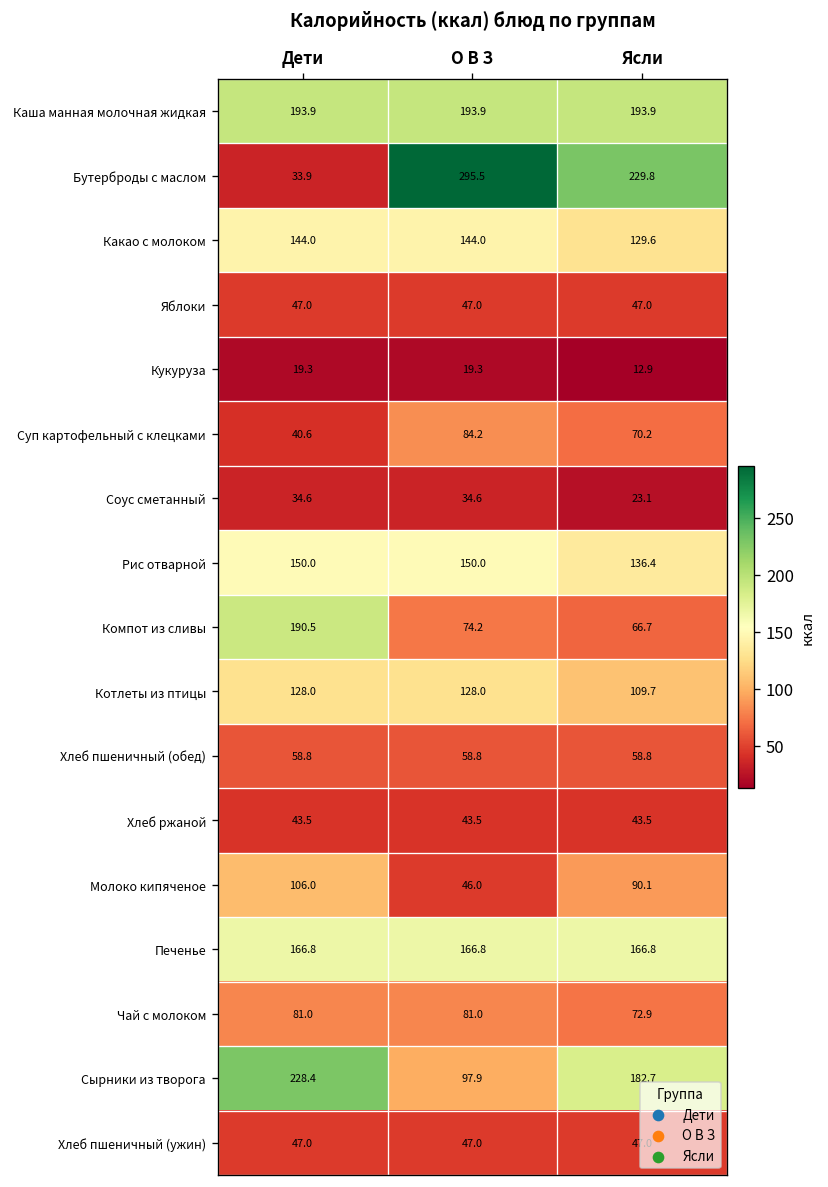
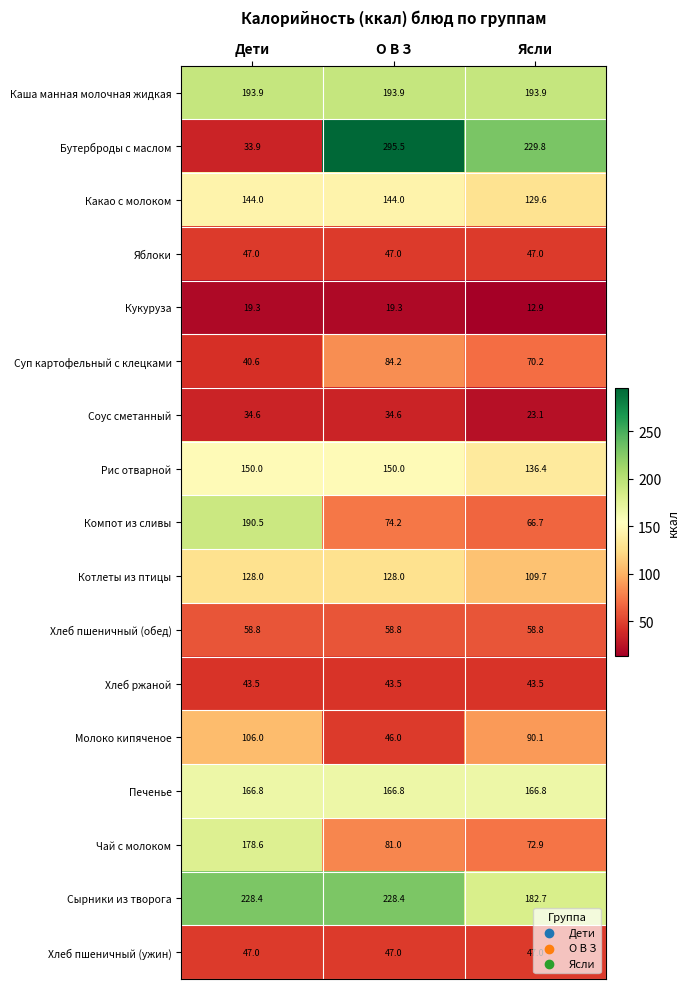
  {
    "Каша манная молочная жидкая": {
      "Дети": 193.9,
      "О В З": 193.9,
      "Ясли": 193.9
    },
    "Бутерброды с маслом": {
      "Дети": 33.9,
      "О В З": 295.5,
      "Ясли": 229.8
    },
    "Какао с молоком": {
      "Дети": 144.0,
      "О В З": 144.0,
      "Ясли": 129.6
    },
    "Яблоки": {
      "Дети": 47.0,
      "О В З": 47.0,
      "Ясли": 47.0
    },
    "Кукуруза": {
      "Дети": 19.3,
      "О В З": 19.3,
      "Ясли": 12.9
    },
    "Суп картофельный с клецками": {
      "Дети": 40.6,
      "О В З": 84.2,
      "Ясли": 70.2
    },
    "Соус сметанный": {
      "Дети": 34.6,
      "О В З": 34.6,
      "Ясли": 23.1
    },
    "Рис отварной": {
      "Дети": 150.0,
      "О В З": 150.0,
      "Ясли": 136.4
    },
    "Компот из сливы": {
      "Дети": 190.5,
      "О В З": 74.2,
      "Ясли": 66.7
    },
    "Котлеты из птицы": {
      "Дети": 128.0,
      "О В З": 128.0,
      "Ясли": 109.7
    },
    "Хлеб пшеничный (обед)": {
      "Дети": 58.8,
      "О В З": 58.8,
      "Ясли": 58.8
    },
    "Хлеб ржаной": {
      "Дети": 43.5,
      "О В З": 43.5,
      "Ясли": 43.5
    },
    "Молоко кипяченое": {
      "Дети": 106.0,
      "О В З": 46.0,
      "Ясли": 90.1
    },
    "Печенье": {
      "Дети": 166.8,
      "О В З": 166.8,
      "Ясли": 166.8
    },
    "Чай с молоком": {
-     "Дети": 81.0,
+     "Дети": 178.6,
      "О В З": 81.0,
      "Ясли": 72.9
    },
    "Сырники из творога": {
      "Дети": 228.4,
-     "О В З": 97.9,
+     "О В З": 228.4,
      "Ясли": 182.7
    },
    "Хлеб пшеничный (ужин)": {
      "Дети": 47.0,
      "О В З": 47.0
    }
  }
